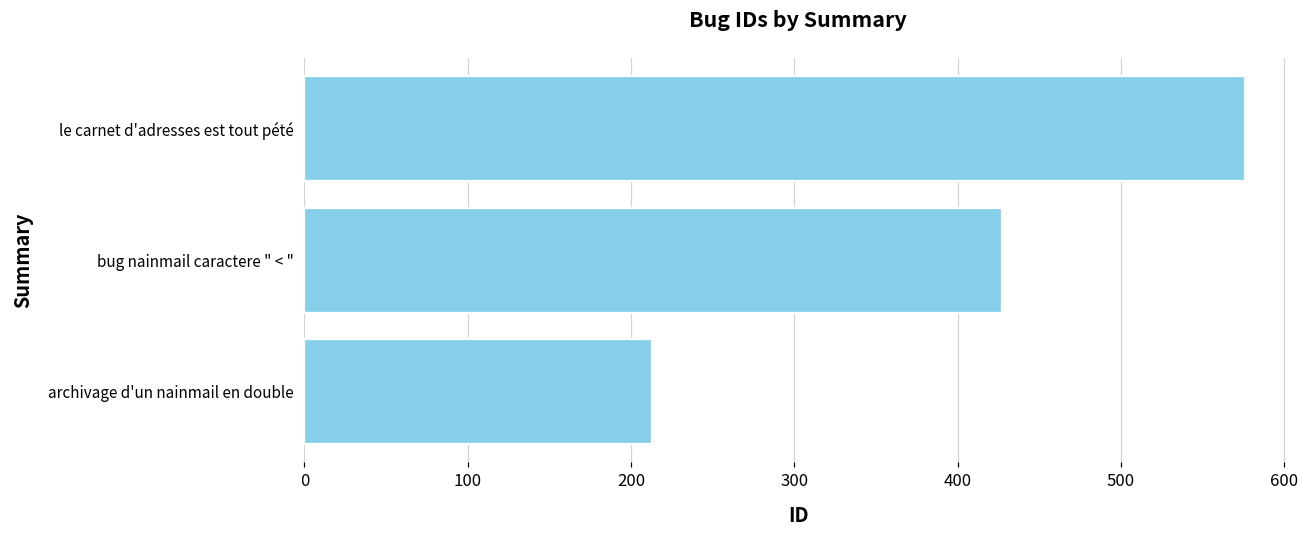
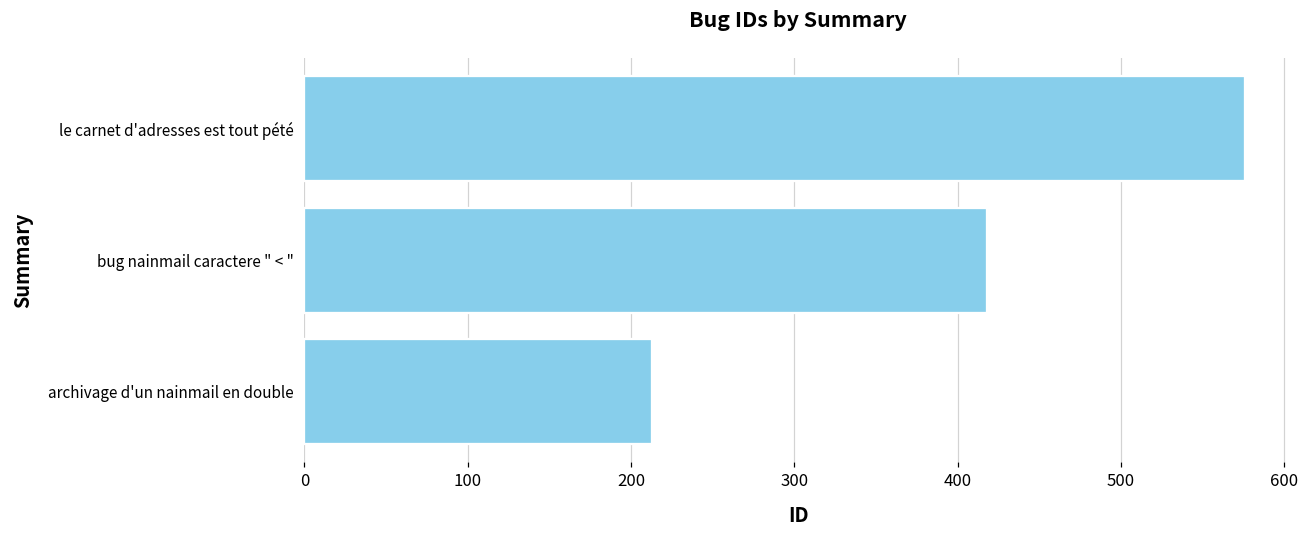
  {
    "le carnet d'adresses est tout pété": 576,
-   "bug nainmail caractere \" < \"": 427,
+   "bug nainmail caractere \" < \"": 418,
    "archivage d'un nainmail en double": 213
  }
